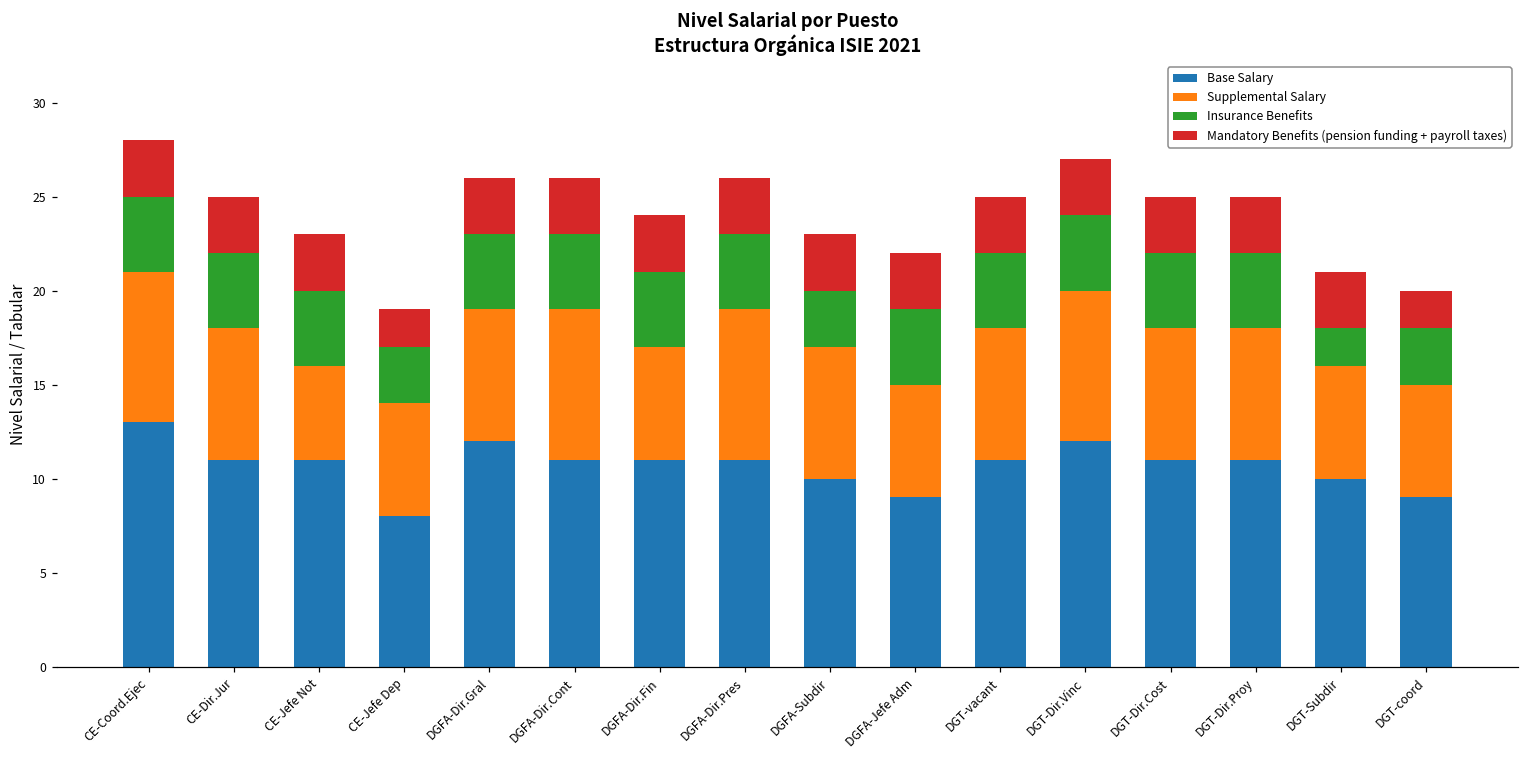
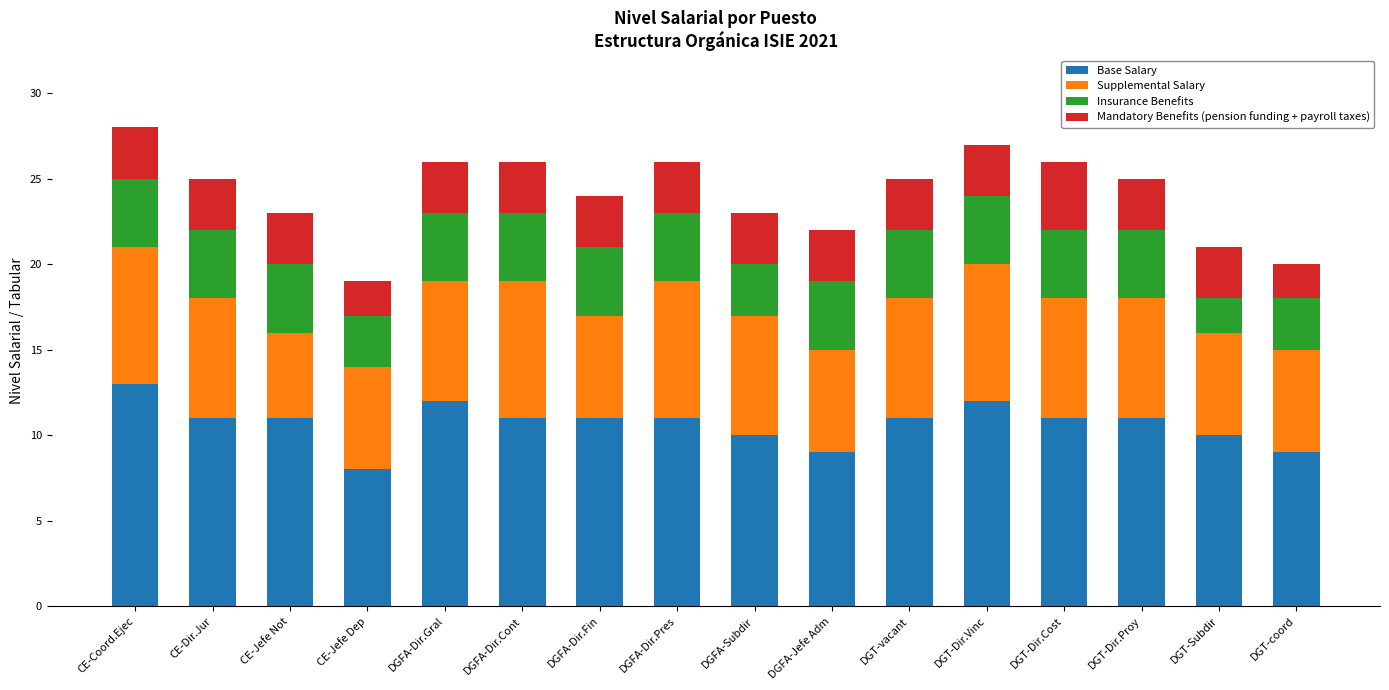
  {
    "Base Salary": {
      "CE-Coord.Ejec": 13,
      "CE-Dir.Jur": 11,
      "CE-Jefe Not": 11,
      "CE-Jefe Dep": 8,
      "DGFA-Dir.Gral": 12,
      "DGFA-Dir.Cont": 11,
      "DGFA-Dir.Fin": 11,
      "DGFA-Dir.Pres": 11,
      "DGFA-Subdir": 10,
      "DGFA-Jefe Adm": 9,
      "DGT-vacant": 11,
      "DGT-Dir.Vinc": 12,
      "DGT-Dir.Cost": 11,
      "DGT-Dir.Proy": 11,
      "DGT-Subdir": 10,
      "DGT-coord": 9
    },
    "Supplemental Salary": {
      "CE-Coord.Ejec": 8,
      "CE-Dir.Jur": 7,
      "CE-Jefe Not": 5,
      "CE-Jefe Dep": 6,
      "DGFA-Dir.Gral": 7,
      "DGFA-Dir.Cont": 8,
      "DGFA-Dir.Fin": 6,
      "DGFA-Dir.Pres": 8,
      "DGFA-Subdir": 7,
      "DGFA-Jefe Adm": 6,
      "DGT-vacant": 7,
      "DGT-Dir.Vinc": 8,
      "DGT-Dir.Cost": 7,
      "DGT-Dir.Proy": 7,
      "DGT-Subdir": 6,
      "DGT-coord": 6
    },
    "Insurance Benefits": {
      "CE-Coord.Ejec": 4,
      "CE-Dir.Jur": 4,
      "CE-Jefe Not": 4,
      "CE-Jefe Dep": 3,
      "DGFA-Dir.Gral": 4,
      "DGFA-Dir.Cont": 4,
      "DGFA-Dir.Fin": 4,
      "DGFA-Dir.Pres": 4,
      "DGFA-Subdir": 3,
      "DGFA-Jefe Adm": 4,
      "DGT-vacant": 4,
      "DGT-Dir.Vinc": 4,
      "DGT-Dir.Cost": 4,
      "DGT-Dir.Proy": 4,
      "DGT-Subdir": 2,
      "DGT-coord": 3
    },
    "Mandatory Benefits (pension funding + payroll taxes)": {
      "CE-Coord.Ejec": 3,
      "CE-Dir.Jur": 3,
      "CE-Jefe Not": 3,
      "CE-Jefe Dep": 2,
      "DGFA-Dir.Gral": 3,
      "DGFA-Dir.Cont": 3,
      "DGFA-Dir.Fin": 3,
      "DGFA-Dir.Pres": 3,
      "DGFA-Subdir": 3,
      "DGFA-Jefe Adm": 3,
      "DGT-vacant": 3,
      "DGT-Dir.Vinc": 3,
-     "DGT-Dir.Cost": 3,
+     "DGT-Dir.Cost": 4,
      "DGT-Dir.Proy": 3,
      "DGT-Subdir": 3,
      "DGT-coord": 2
    }
  }
